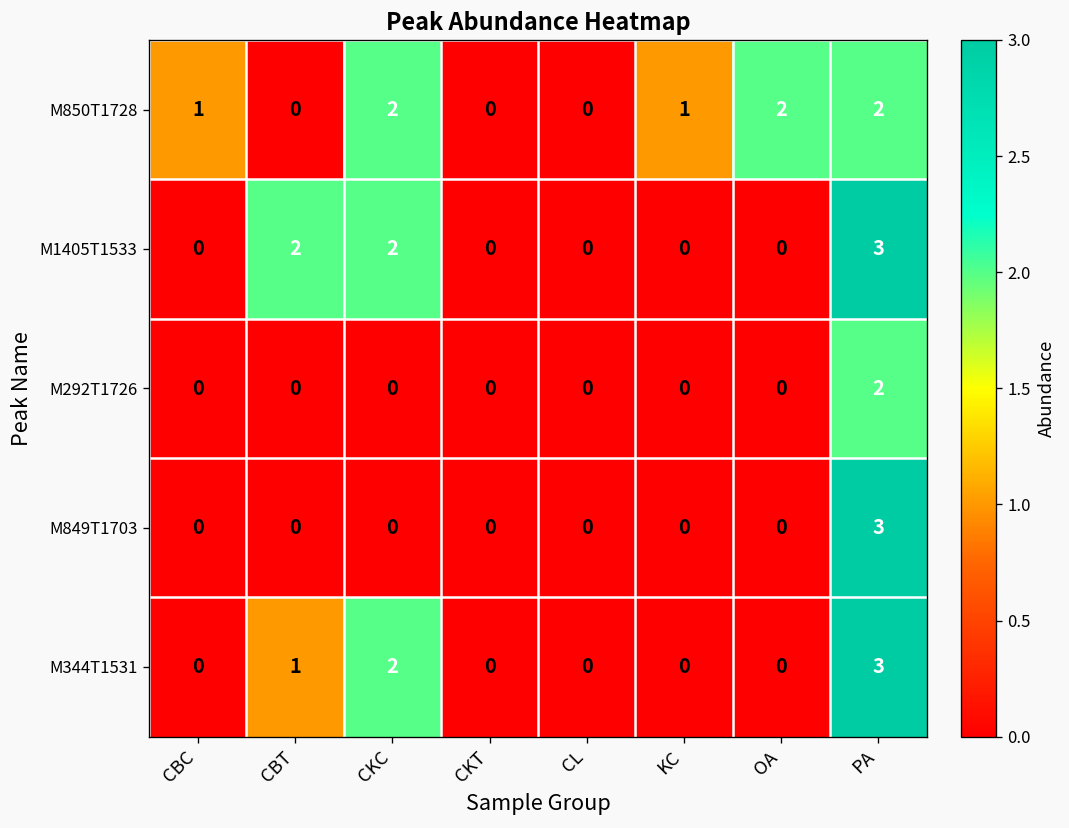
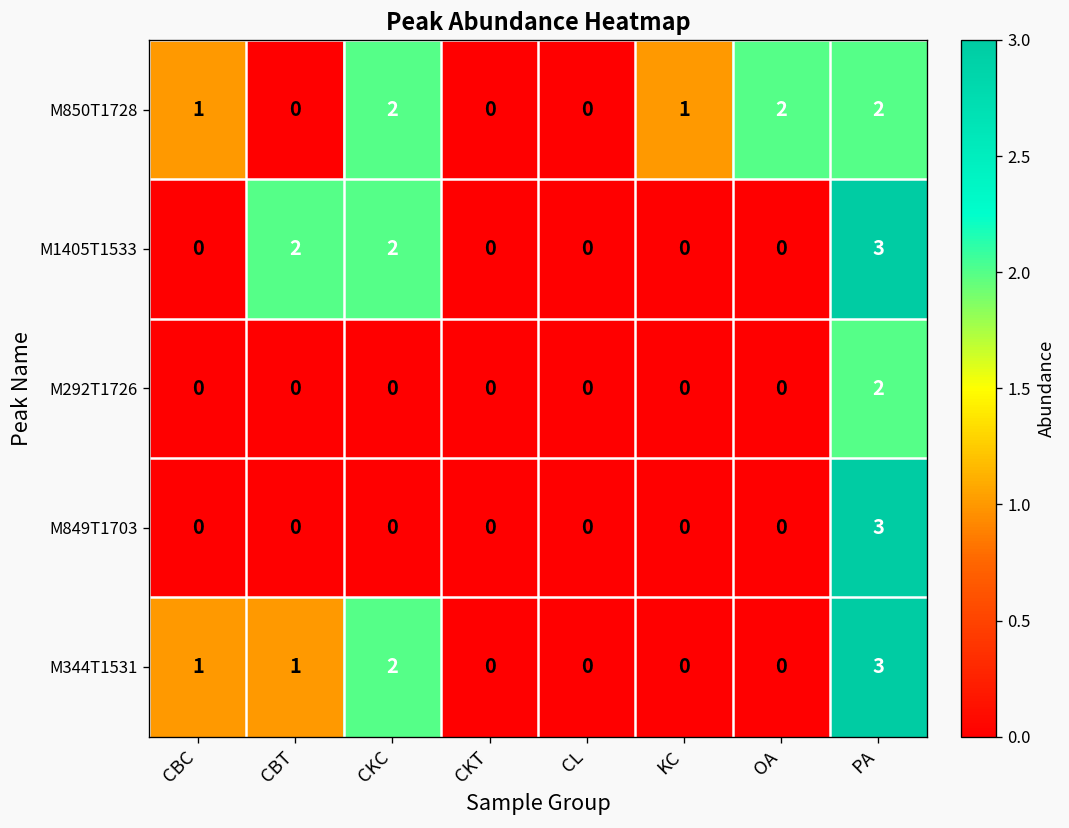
  {
    "M850T1728": {
      "CBC": 1,
      "CBT": 0,
      "CKC": 2,
      "CKT": 0,
      "CL": 0,
      "KC": 1,
      "OA": 2,
      "PA": 2
    },
    "M1405T1533": {
      "CBC": 0,
      "CBT": 2,
      "CKC": 2,
      "CKT": 0,
      "CL": 0,
      "KC": 0,
      "OA": 0,
      "PA": 3
    },
    "M292T1726": {
      "CBC": 0,
      "CBT": 0,
      "CKC": 0,
      "CKT": 0,
      "CL": 0,
      "KC": 0,
      "OA": 0,
      "PA": 2
    },
    "M849T1703": {
      "CBC": 0,
      "CBT": 0,
      "CKC": 0,
      "CKT": 0,
      "CL": 0,
      "KC": 0,
      "OA": 0,
      "PA": 3
    },
    "M344T1531": {
-     "CBC": 0,
+     "CBC": 1,
      "CBT": 1,
      "CKC": 2,
      "CKT": 0,
      "CL": 0,
      "KC": 0,
      "OA": 0,
      "PA": 3
    }
  }
